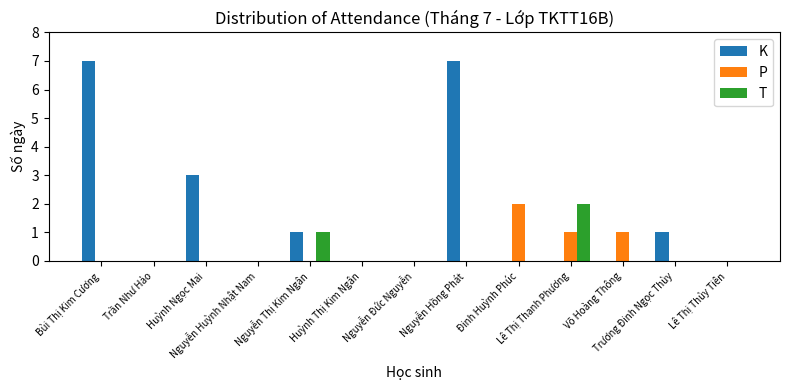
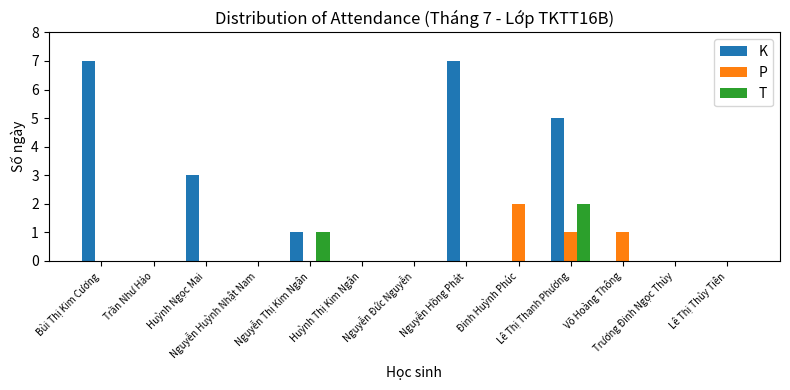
  {
    "K": {
      "Bùi Thị Kim Cương": 7,
      "Trần Như Hảo": 0,
      "Huỳnh Ngọc Mai": 3,
      "Nguyễn Huỳnh Nhật Nam": 0,
      "Nguyễn Thị Kim Ngân": 1,
      "Huỳnh Thị Kim Ngân": 0,
      "Nguyễn Đức Nguyễn": 0,
      "Nguyễn Hồng Phát": 7,
      "Đinh Huỳnh Phúc": 0,
-     "Lê Thị Thanh Phương": 0,
+     "Lê Thị Thanh Phương": 5,
      "Võ Hoàng Thông": 0,
-     "Trương Đinh Ngọc Thùy": 1,
+     "Trương Đinh Ngọc Thùy": 0,
      "Lê Thị Thủy Tiên": 0
    },
    "P": {
      "Bùi Thị Kim Cương": 0,
      "Trần Như Hảo": 0,
      "Huỳnh Ngọc Mai": 0,
      "Nguyễn Huỳnh Nhật Nam": 0,
      "Nguyễn Thị Kim Ngân": 0,
      "Huỳnh Thị Kim Ngân": 0,
      "Nguyễn Đức Nguyễn": 0,
      "Nguyễn Hồng Phát": 0,
      "Đinh Huỳnh Phúc": 2,
      "Lê Thị Thanh Phương": 1,
      "Võ Hoàng Thông": 1,
      "Trương Đinh Ngọc Thùy": 0,
      "Lê Thị Thủy Tiên": 0
    },
    "T": {
      "Bùi Thị Kim Cương": 0,
      "Trần Như Hảo": 0,
      "Huỳnh Ngọc Mai": 0,
      "Nguyễn Huỳnh Nhật Nam": 0,
      "Nguyễn Thị Kim Ngân": 1,
      "Huỳnh Thị Kim Ngân": 0,
      "Nguyễn Đức Nguyễn": 0,
      "Nguyễn Hồng Phát": 0,
      "Đinh Huỳnh Phúc": 0,
      "Lê Thị Thanh Phương": 2,
      "Võ Hoàng Thông": 0,
      "Trương Đinh Ngọc Thùy": 0,
      "Lê Thị Thủy Tiên": 0
    }
  }
